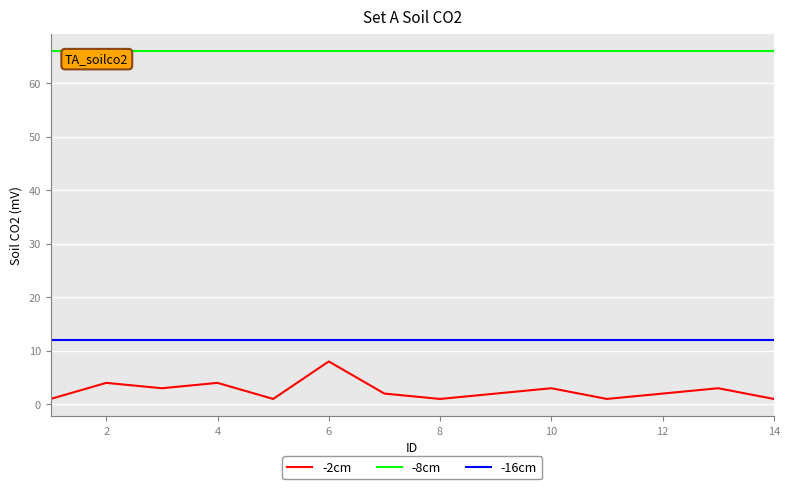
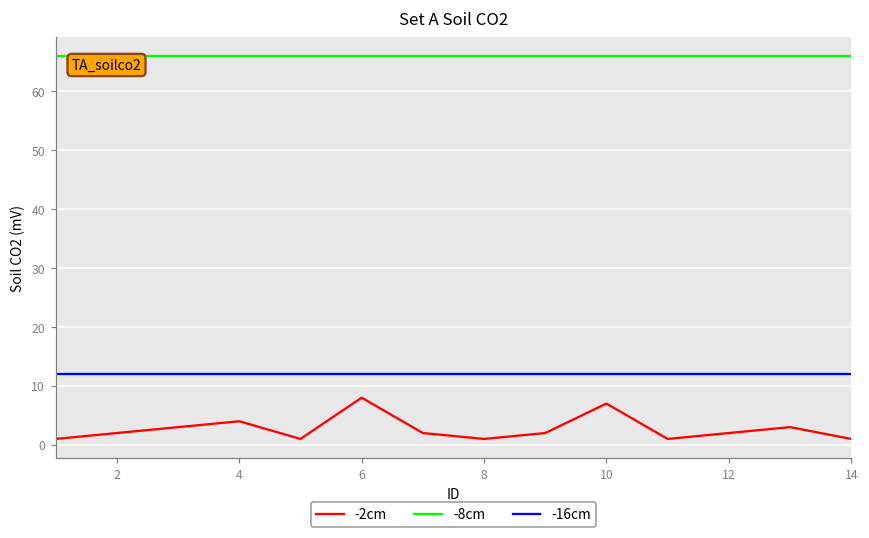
  {
    "-2cm": {
-     "2": 4,
+     "2": 2,
      "4": 4,
      "6": 8,
      "8": 1,
-     "10": 3,
+     "10": 7,
      "12": 2,
      "14": 1
    },
    "-8cm": {
      "4": 66,
      "6": 66,
      "8": 66,
      "10": 66,
      "12": 66,
      "14": 66
    },
    "-16cm": {
      "2": 12,
      "4": 12,
      "6": 12,
      "8": 12,
      "10": 12,
      "12": 12,
      "14": 12
    }
  }
